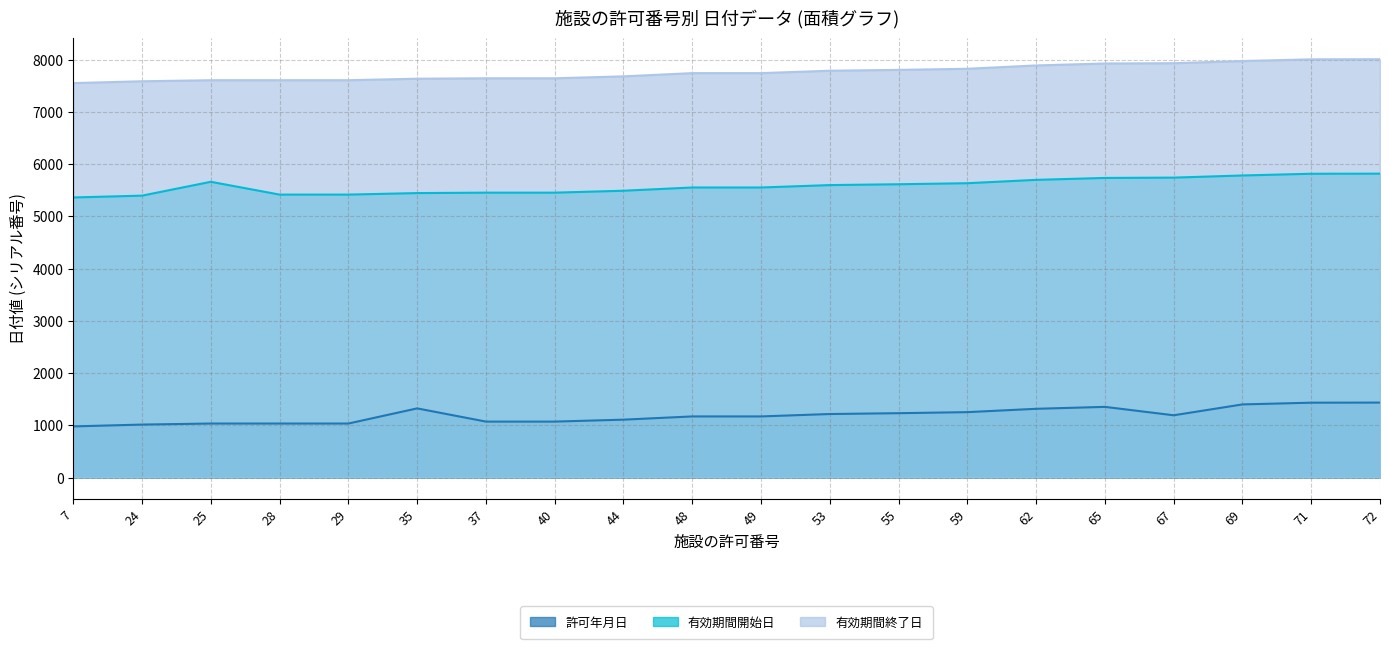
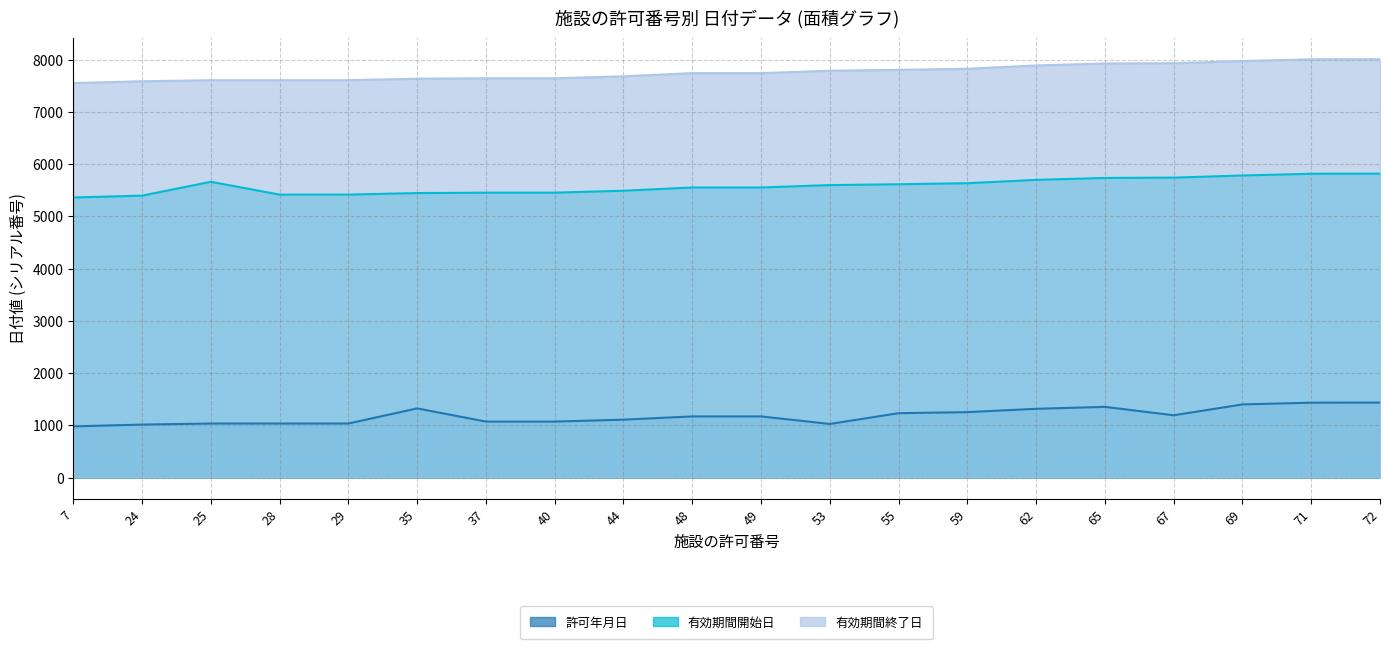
  {
    "許可年月日": {
      "7": 1000,
      "24": 1000,
      "25": 1000,
      "28": 1000,
      "29": 1000,
      "35": 1300,
      "37": 1100,
      "40": 1100,
      "44": 1100,
      "48": 1200,
      "49": 1200,
-     "53": 1200,
+     "53": 1000,
      "55": 1200,
      "59": 1300,
      "62": 1300,
      "65": 1400,
      "67": 1200,
      "69": 1400,
      "71": 1400,
      "72": 1400
    },
    "有効期間開始日": {
      "7": 5400,
      "24": 5400,
      "25": 5700,
      "28": 5400,
      "29": 5400,
      "35": 5400,
      "37": 5500,
      "40": 5500,
      "44": 5500,
      "48": 5600,
      "49": 5600,
      "53": 5600,
      "55": 5600,
      "59": 5600,
      "62": 5700,
      "65": 5700,
      "67": 5700,
      "69": 5800,
      "71": 5800,
      "72": 5800
    },
    "有効期間終了日": {
      "7": 7600,
      "24": 7600,
      "25": 7600,
      "28": 7600,
      "29": 7600,
      "35": 7600,
      "37": 7600,
      "40": 7600,
      "44": 7700,
      "48": 7700,
      "49": 7700,
      "53": 7800,
      "55": 7800,
      "59": 7800,
      "62": 7900,
      "65": 7900,
      "67": 7900,
      "69": 8000,
      "71": 8000,
      "72": 8000
    }
  }
